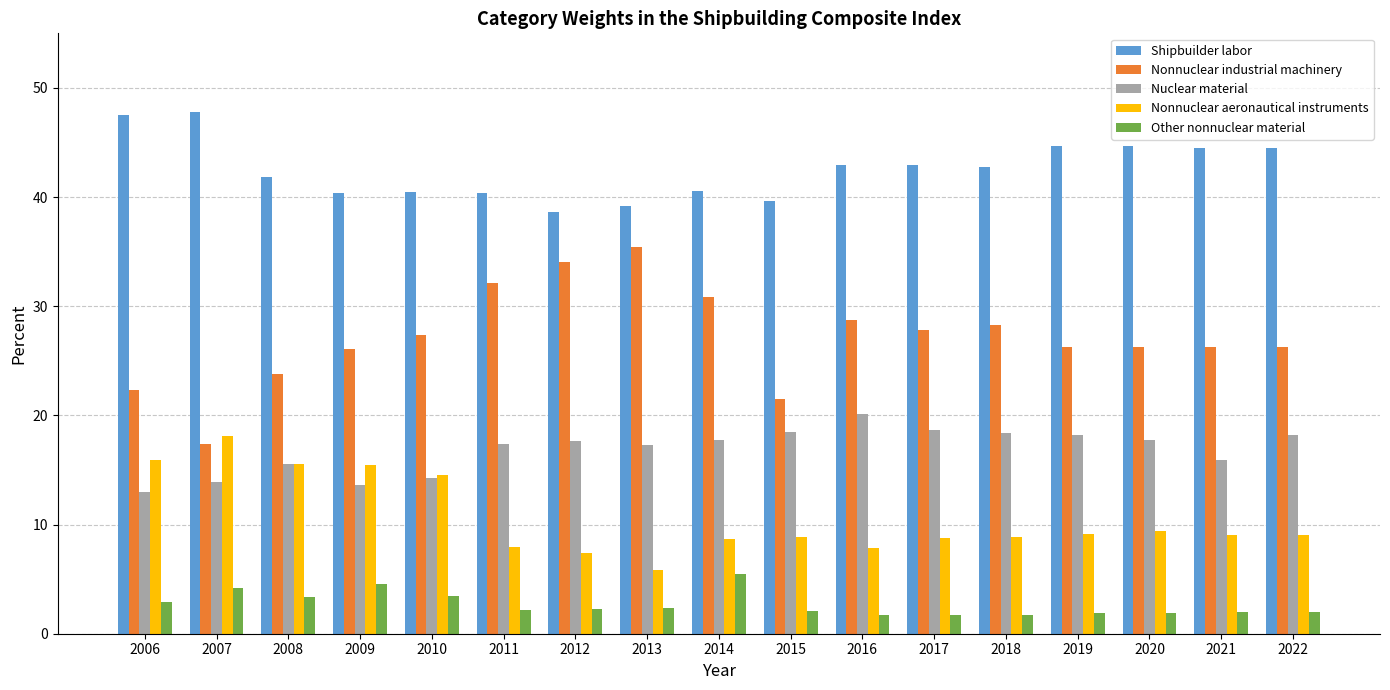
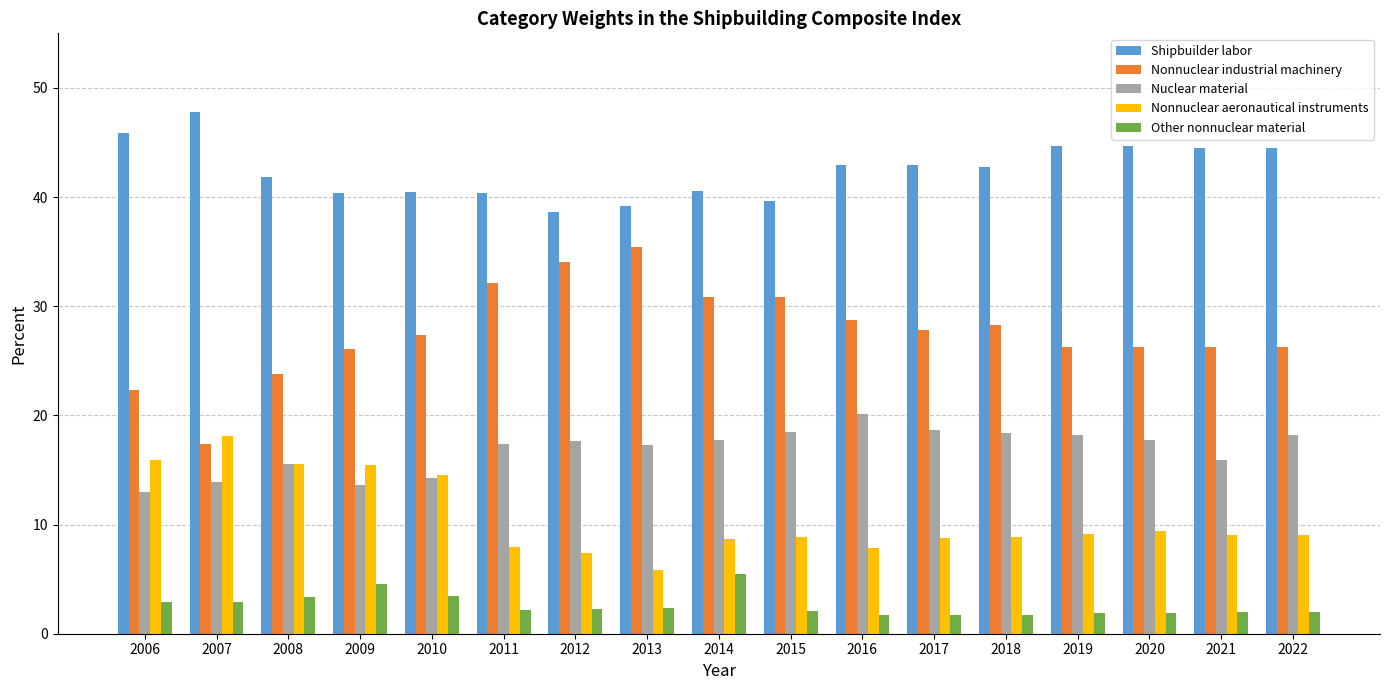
  {
    "Shipbuilder labor": {
-     "2006": 47.5,
+     "2006": 45.9,
      "2007": 47.8,
      "2008": 41.8,
      "2009": 40.4,
      "2010": 40.4,
      "2011": 40.4,
      "2012": 38.6,
      "2013": 39.2,
      "2014": 40.6,
      "2015": 39.7,
      "2016": 42.9,
      "2017": 42.9,
      "2018": 42.8,
      "2019": 44.6,
      "2020": 44.7,
      "2021": 44.5,
      "2022": 44.5
    },
    "Nonnuclear industrial machinery": {
      "2006": 22.4,
      "2007": 17.3,
      "2008": 23.8,
      "2009": 26.0,
      "2010": 27.4,
      "2011": 32.2,
      "2012": 34.1,
      "2013": 35.4,
      "2014": 30.8,
-     "2015": 21.5,
+     "2015": 30.9,
      "2016": 28.8,
      "2017": 27.8,
      "2018": 28.2,
      "2019": 26.3,
      "2020": 26.3,
      "2021": 26.3,
      "2022": 26.3
    },
    "Nuclear material": {
      "2006": 13.0,
      "2007": 13.9,
      "2008": 15.5,
      "2009": 13.6,
      "2010": 14.3,
      "2011": 17.4,
      "2012": 17.6,
      "2013": 17.3,
      "2014": 17.8,
      "2015": 18.5,
      "2016": 20.1,
      "2017": 18.7,
      "2018": 18.4,
      "2019": 18.2,
      "2020": 17.8,
      "2021": 15.9,
      "2022": 18.2
    },
    "Nonnuclear aeronautical instruments": {
      "2006": 15.9,
      "2007": 18.1,
      "2008": 15.5,
      "2009": 15.4,
      "2010": 14.5,
      "2011": 7.9,
      "2012": 7.4,
      "2013": 5.8,
      "2014": 8.7,
      "2015": 8.9,
      "2016": 7.8,
      "2017": 8.8,
      "2018": 8.9,
      "2019": 9.1,
      "2020": 9.4,
      "2021": 9.1,
      "2022": 9.1
    },
    "Other nonnuclear material": {
      "2006": 2.9,
-     "2007": 4.2,
+     "2007": 2.9,
      "2008": 3.4,
      "2009": 4.6,
      "2010": 3.5,
      "2011": 2.2,
      "2012": 2.3,
      "2013": 2.3,
      "2014": 5.5,
      "2015": 2.1,
      "2016": 1.8,
      "2017": 1.8,
      "2018": 1.7,
      "2019": 1.9,
      "2020": 1.9,
      "2021": 2.0,
      "2022": 2.0
    }
  }
